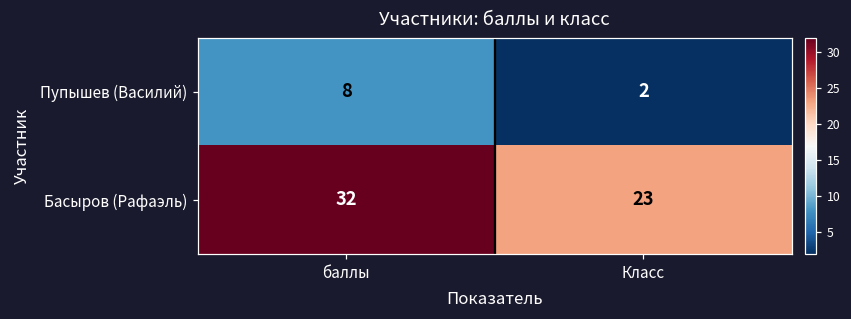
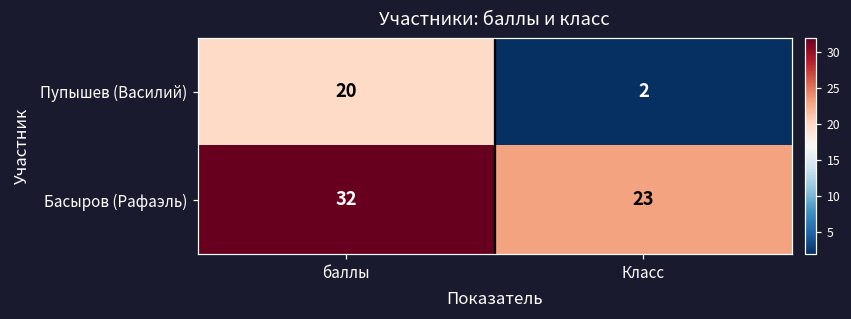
  {
    "Пупышев (Василий)": {
-     "баллы": 8,
+     "баллы": 20,
      "Класс": 2
    },
    "Басыров (Рафаэль)": {
      "баллы": 32,
      "Класс": 23
    }
  }
